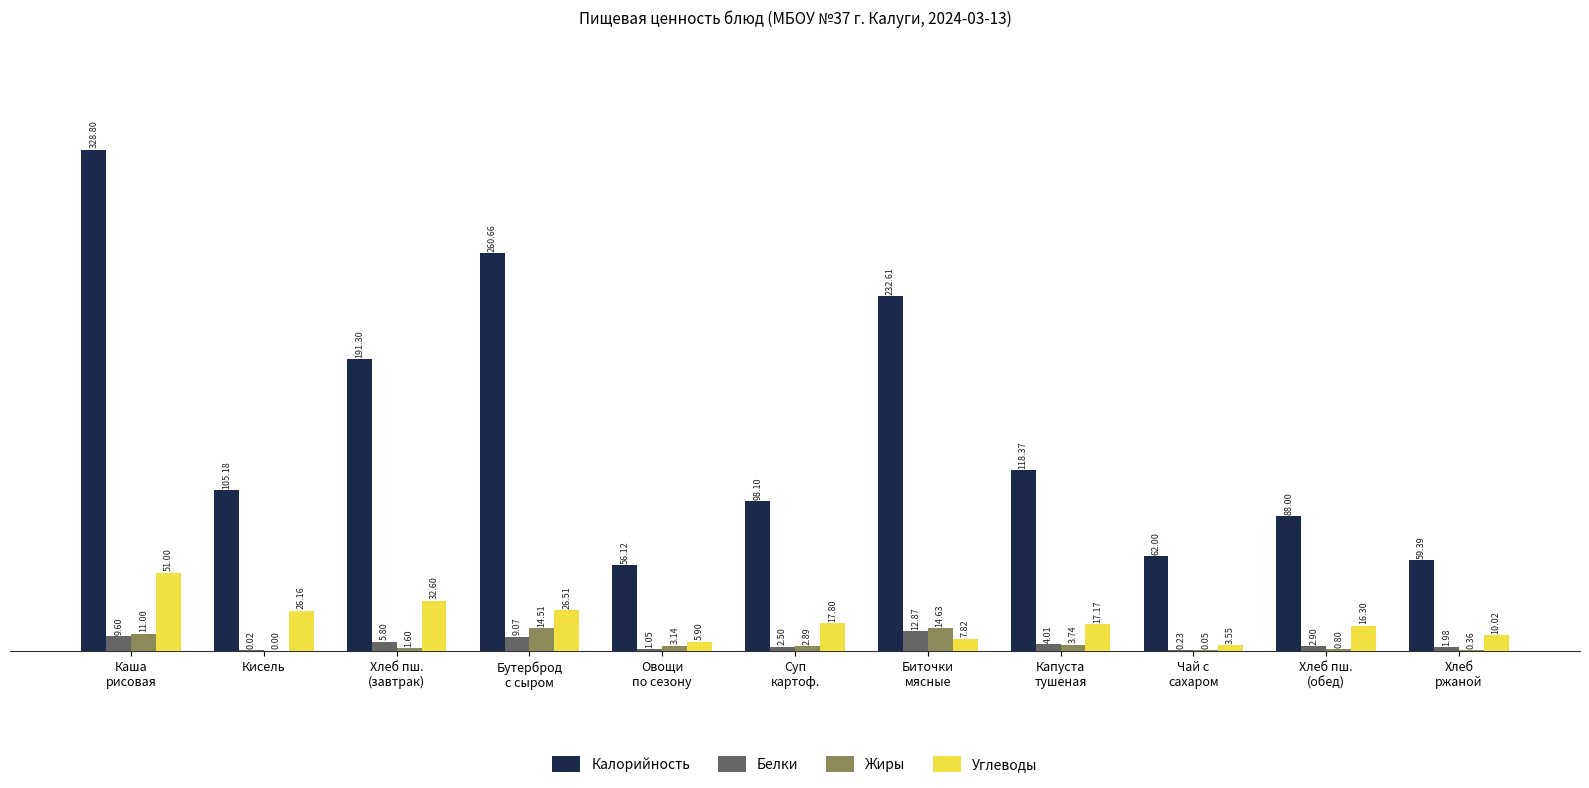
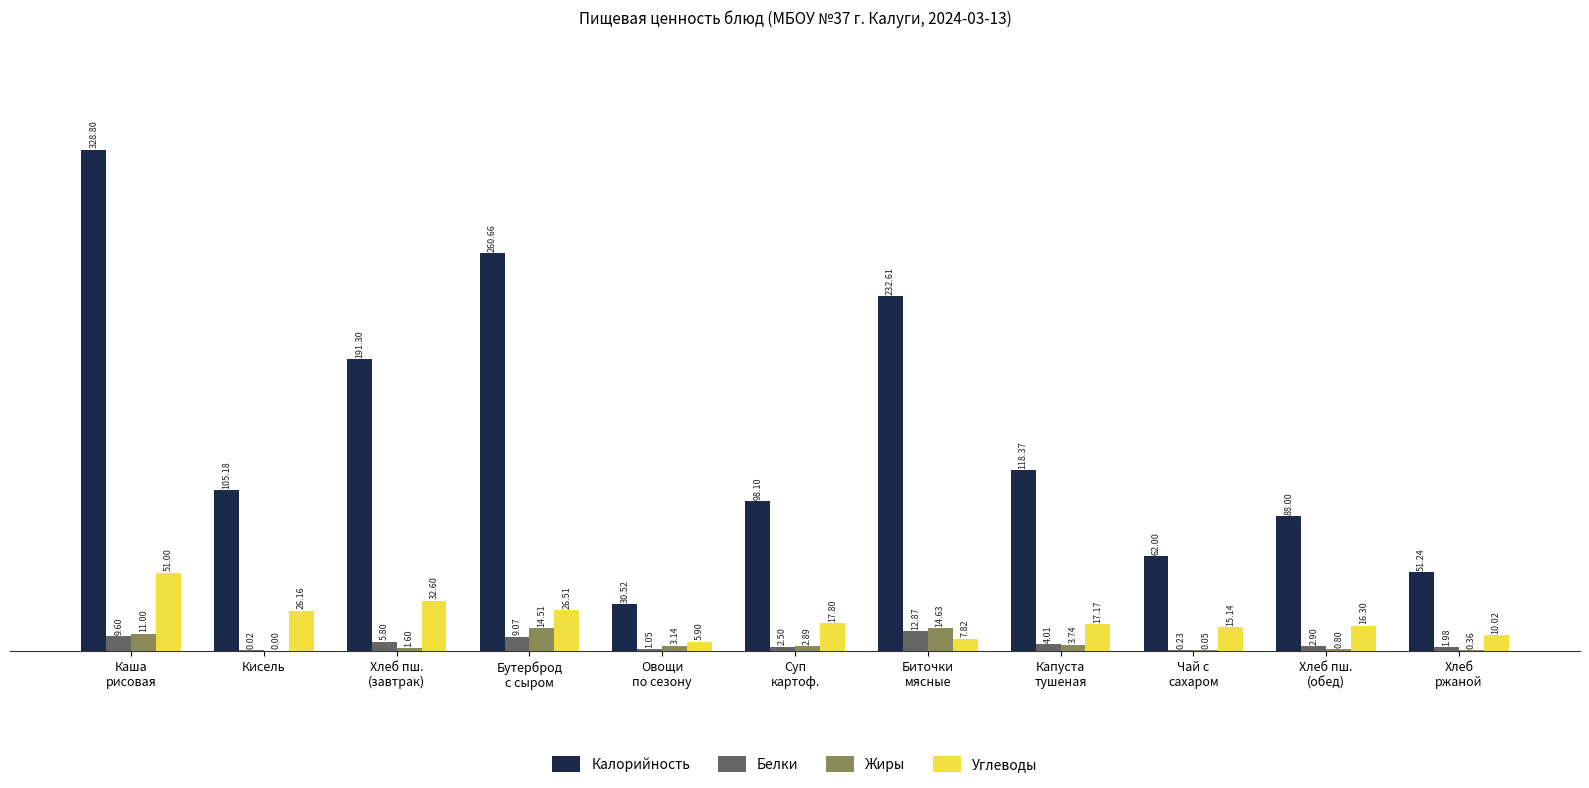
  {
    "Калорийность": {
      "Каша рисовая": 328.80,
      "Кисель": 105.18,
      "Хлеб пш. (завтрак)": 191.30,
      "Бутерброд с сыром": 260.66,
-     "Овощи по сезону": 56.12,
+     "Овощи по сезону": 30.52,
      "Суп картоф.": 98.10,
      "Биточки мясные": 232.61,
      "Капуста тушеная": 118.37,
      "Чай с сахаром": 62.00,
      "Хлеб пш. (обед)": 88.00,
-     "Хлеб ржаной": 59.39
+     "Хлеб ржаной": 51.24
    },
    "Углеводы": {
      "Каша рисовая": 51.00,
      "Кисель": 26.16,
      "Хлеб пш. (завтрак)": 32.60,
      "Бутерброд с сыром": 26.51,
      "Овощи по сезону": 5.90,
      "Суп картоф.": 17.80,
      "Биточки мясные": 7.82,
      "Капуста тушеная": 17.17,
-     "Чай с сахаром": 3.55,
+     "Чай с сахаром": 15.14,
      "Хлеб пш. (обед)": 16.30,
      "Хлеб ржаной": 10.02
    }
  }
